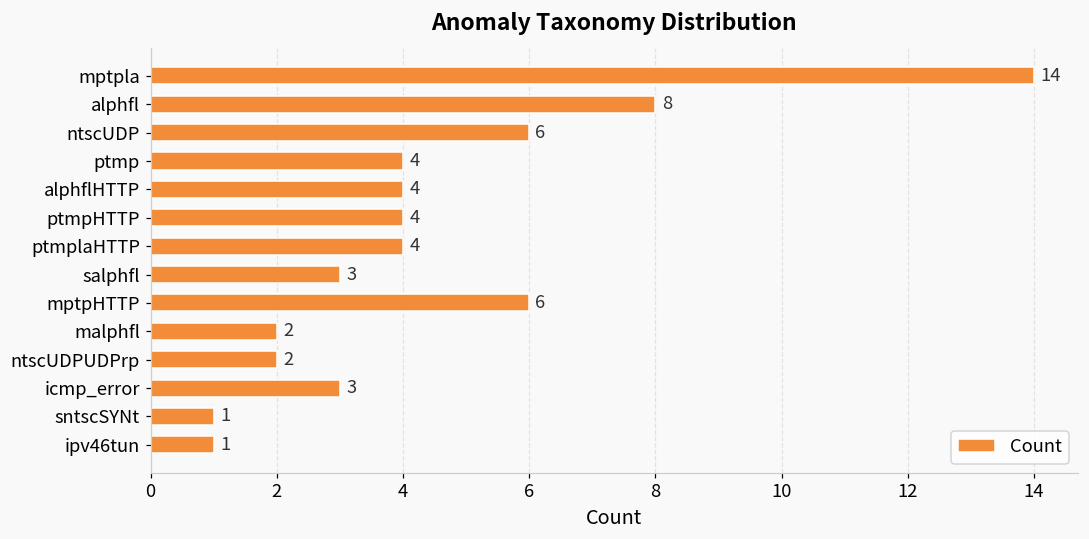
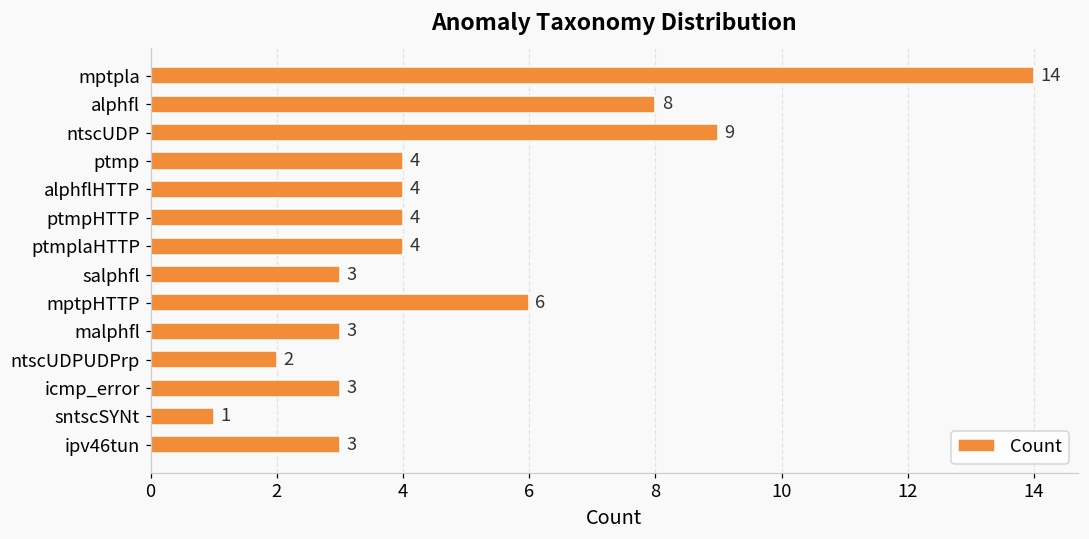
  {
    "mptpla": 14,
    "alphfl": 8,
-   "ntscUDP": 6,
+   "ntscUDP": 9,
    "ptmp": 4,
    "alphflHTTP": 4,
    "ptmpHTTP": 4,
    "ptmplaHTTP": 4,
    "salphfl": 3,
    "mptpHTTP": 6,
-   "malphfl": 2,
+   "malphfl": 3,
    "ntscUDPUDPrp": 2,
    "icmp_error": 3,
    "sntscSYNt": 1,
-   "ipv46tun": 1
+   "ipv46tun": 3
  }
